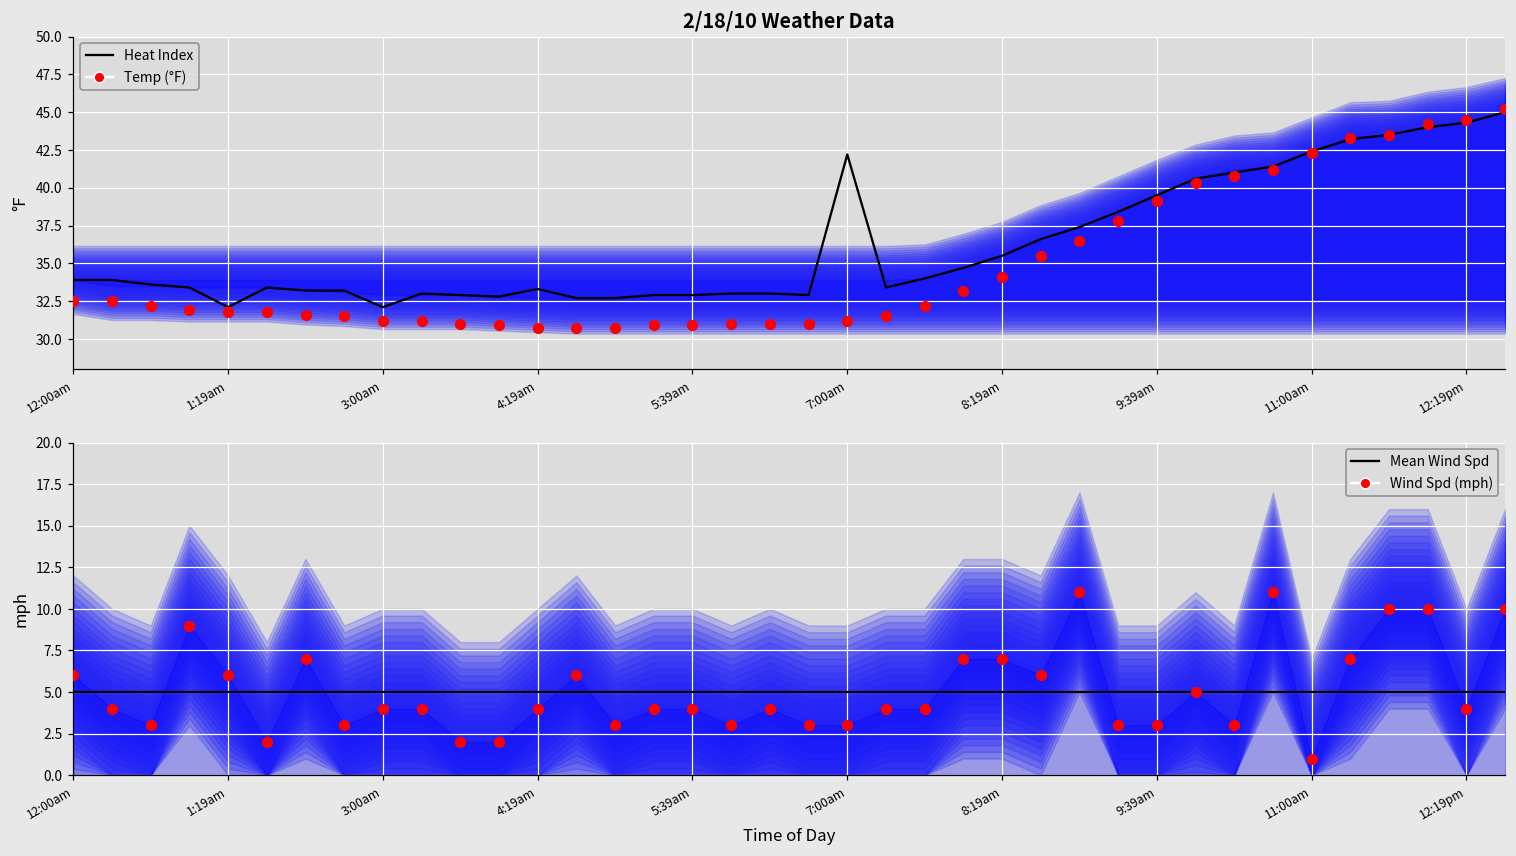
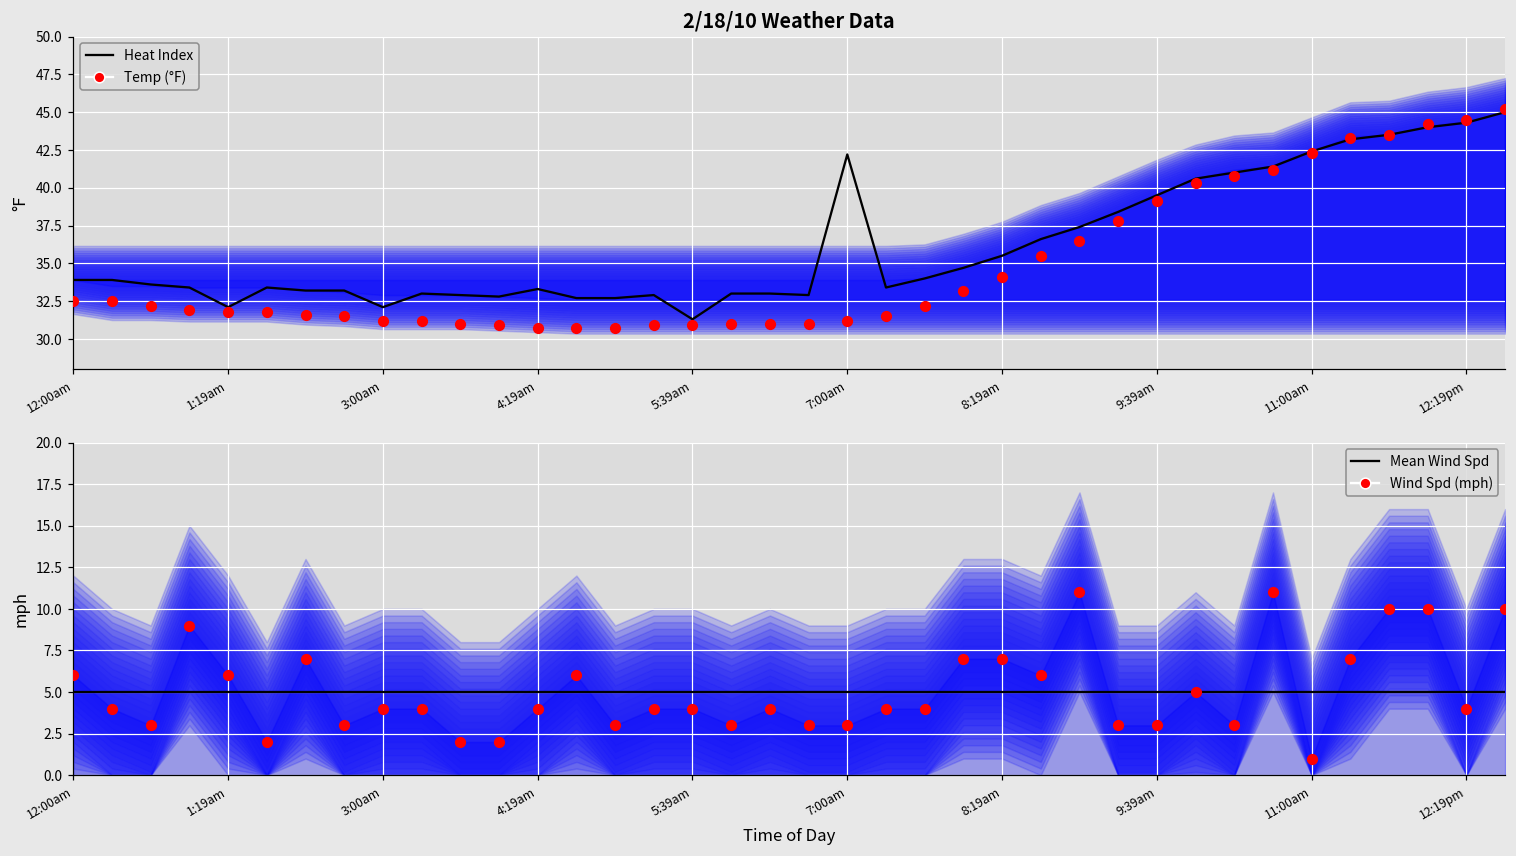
  {
    "2/18/10 Weather Data": {
      "Heat Index": {
        "1:19am": 32.1,
        "3:00am": 32.1,
        "4:19am": 33.3,
-       "5:39am": 32.9,
+       "5:39am": 31.3,
        "7:00am": 42.2
      }
    }
  }
